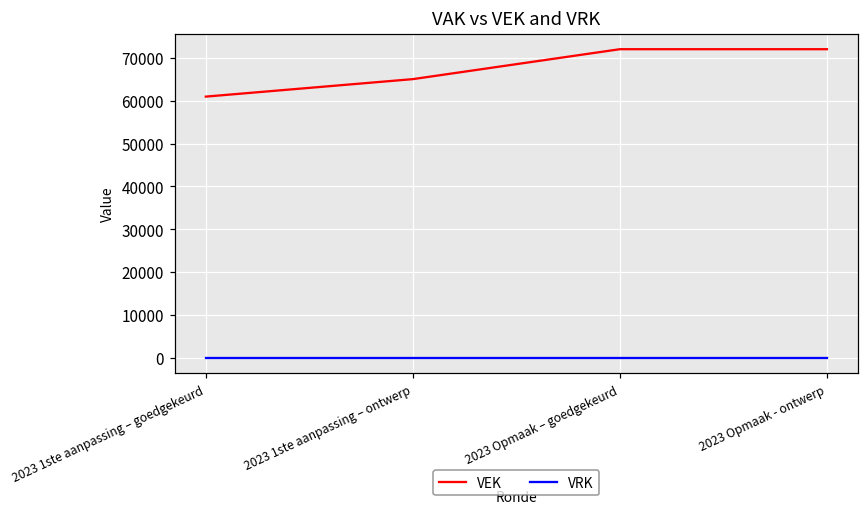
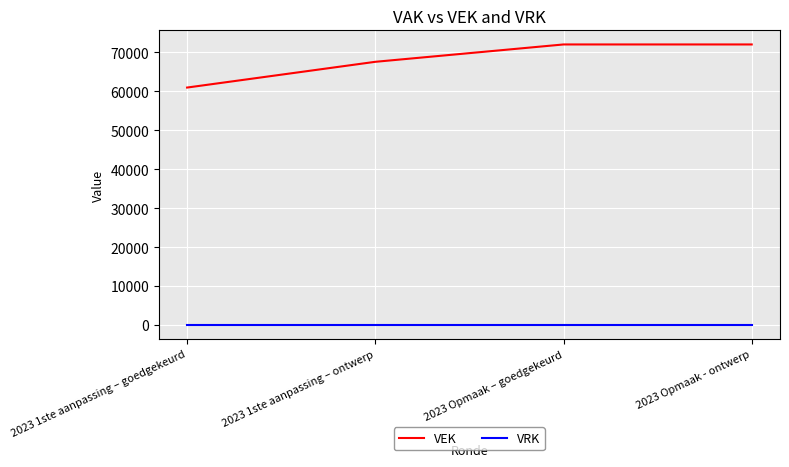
  {
    "VEK": {
      "2023 1ste aanpassing – goedgekeurd": 61000,
-     "2023 1ste aanpassing – ontwerp": 65000,
+     "2023 1ste aanpassing – ontwerp": 68000,
      "2023 Opmaak – goedgekeurd": 72000,
      "2023 Opmaak - ontwerp": 72000
    },
    "VRK": {
      "2023 1ste aanpassing – goedgekeurd": 0,
      "2023 1ste aanpassing – ontwerp": 0,
      "2023 Opmaak – goedgekeurd": 0,
      "2023 Opmaak - ontwerp": 0
    }
  }
